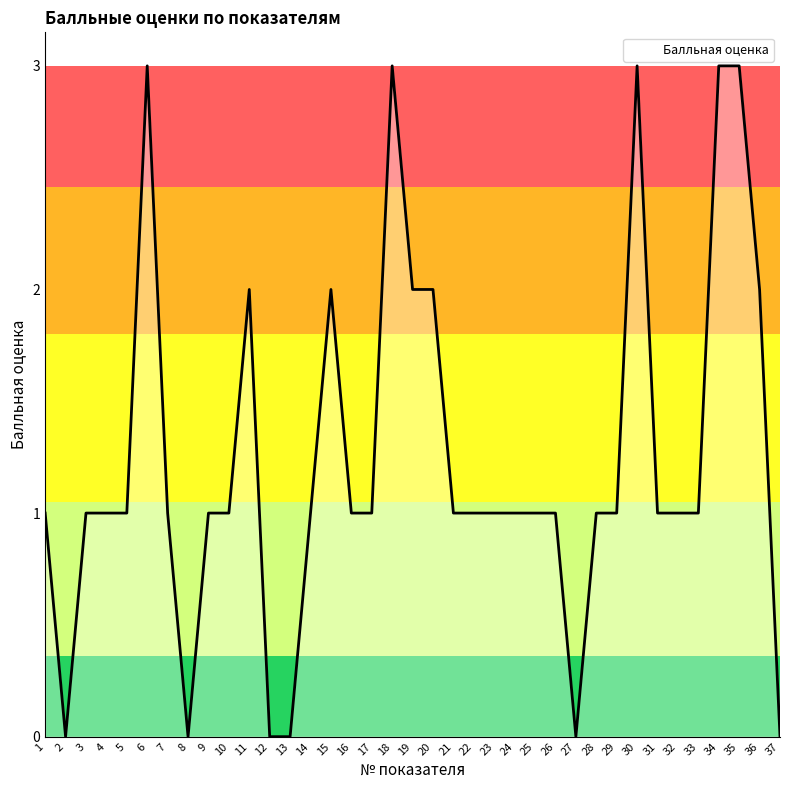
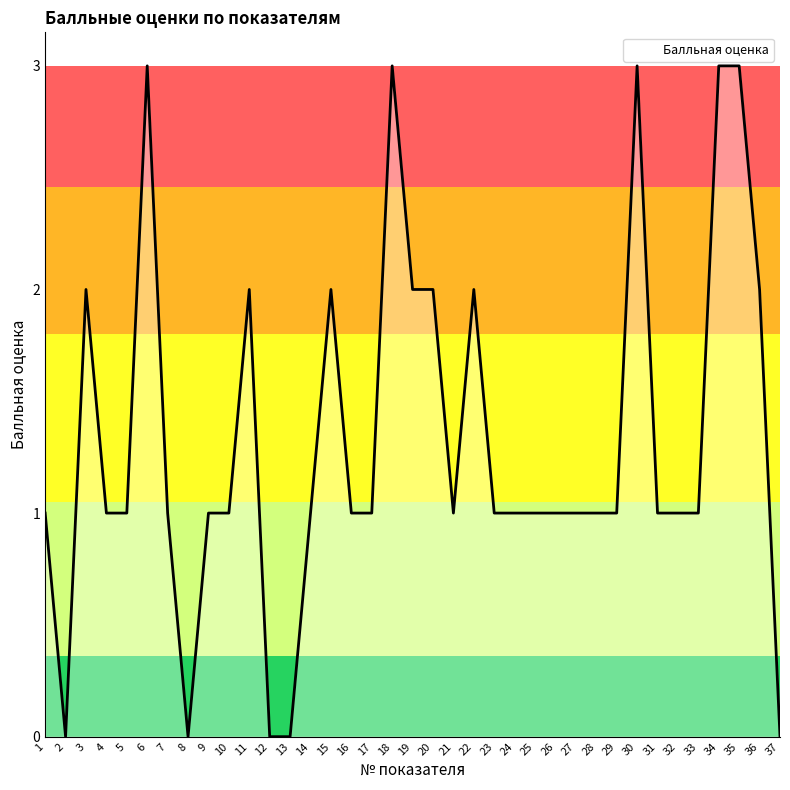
  {
    "1": 1,
    "2": 0,
-   "3": 1,
+   "3": 2,
    "4": 1,
    "5": 1,
    "6": 3,
    "7": 1,
    "8": 0,
    "9": 1,
    "10": 1,
    "11": 2,
    "12": 0,
    "13": 0,
    "14": 1,
    "15": 2,
    "16": 1,
    "17": 1,
    "18": 3,
    "19": 2,
    "20": 2,
    "21": 1,
-   "22": 1,
+   "22": 2,
    "23": 1,
    "24": 1,
    "25": 1,
    "26": 1,
-   "27": 0,
+   "27": 1,
    "28": 1,
    "29": 1,
    "30": 3,
    "31": 1,
    "32": 1,
    "33": 1,
    "34": 3,
    "35": 3,
    "36": 2,
    "37": 0
  }
